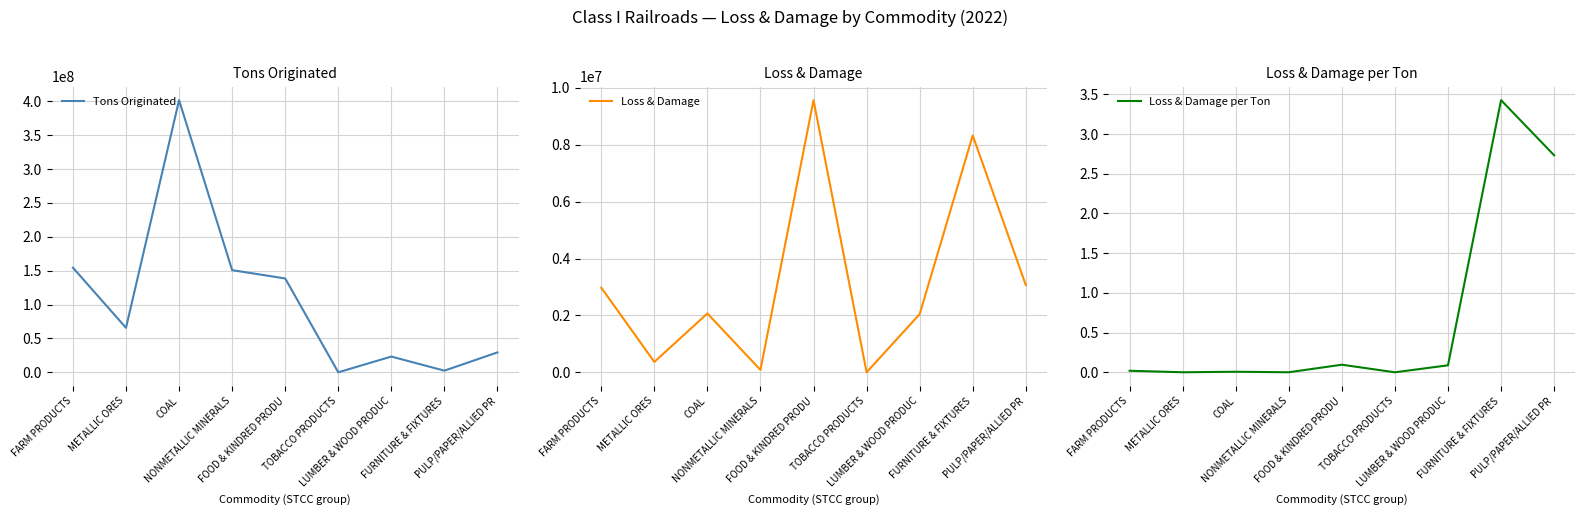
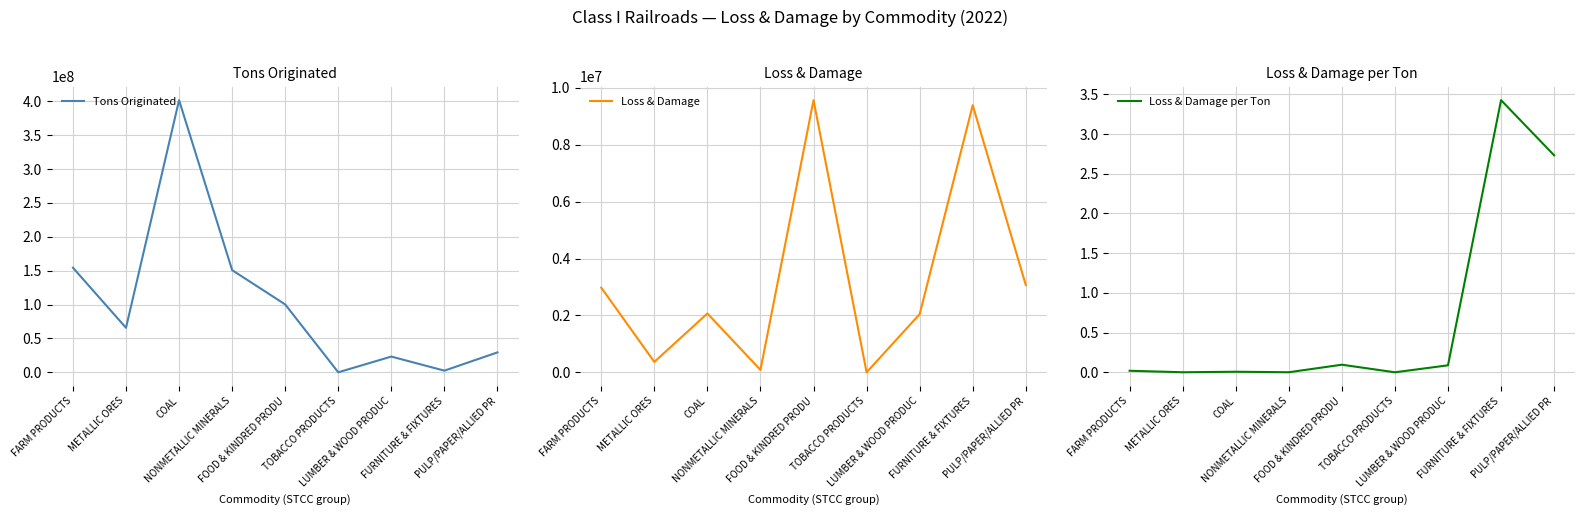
  {
    "Tons Originated": {
      "FARM PRODUCTS": 150000000,
      "METALLIC ORES": 70000000,
      "COAL": 400000000,
      "NONMETALLIC MINERALS": 150000000,
-     "FOOD & KINDRED PRODU": 140000000,
+     "FOOD & KINDRED PRODU": 100000000,
      "TOBACCO PRODUCTS": 0,
      "LUMBER & WOOD PRODUC": 20000000,
      "FURNITURE & FIXTURES": 0,
      "PULP/PAPER/ALLIED PR": 30000000
    },
    "Loss & Damage": {
      "FARM PRODUCTS": 3000000,
      "METALLIC ORES": 400000,
      "COAL": 2100000,
      "NONMETALLIC MINERALS": 100000,
      "FOOD & KINDRED PRODU": 9600000,
      "TOBACCO PRODUCTS": 0,
      "LUMBER & WOOD PRODUC": 2000000,
-     "FURNITURE & FIXTURES": 8300000,
+     "FURNITURE & FIXTURES": 9400000,
      "PULP/PAPER/ALLIED PR": 3100000
    },
    "Loss & Damage per Ton": {
      "FARM PRODUCTS": 0.0,
      "METALLIC ORES": 0.0,
      "COAL": 0.0,
      "NONMETALLIC MINERALS": 0.0,
      "FOOD & KINDRED PRODU": 0.1,
      "TOBACCO PRODUCTS": 0.0,
      "LUMBER & WOOD PRODUC": 0.1,
      "FURNITURE & FIXTURES": 3.4,
      "PULP/PAPER/ALLIED PR": 2.7
    }
  }
